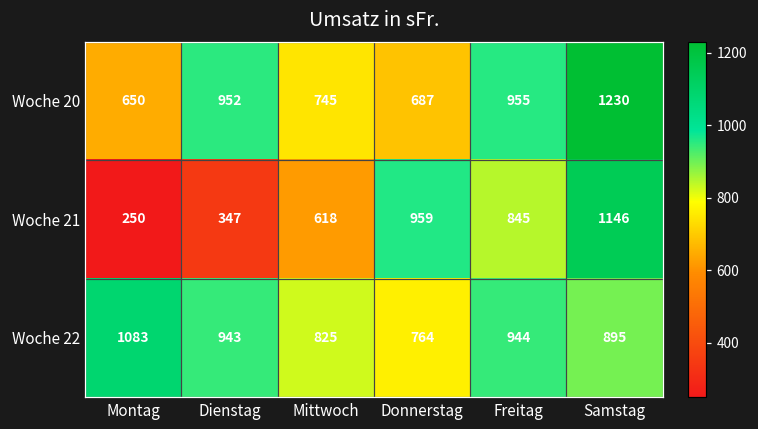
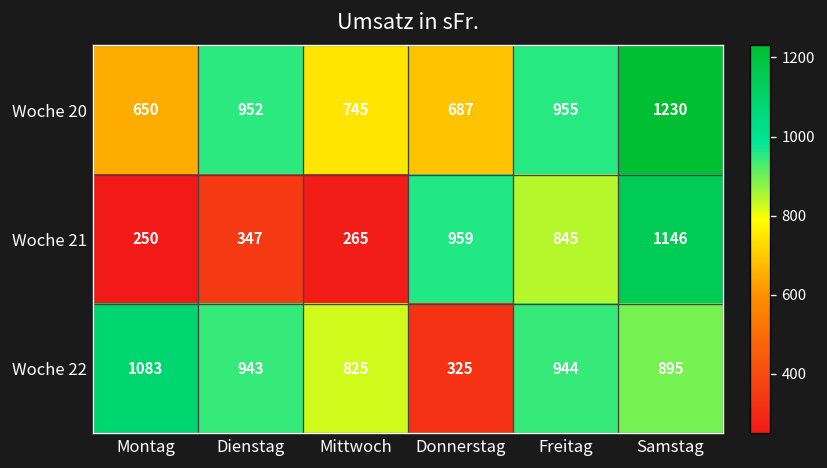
  {
    "Woche 20": {
      "Montag": 650,
      "Dienstag": 952,
      "Mittwoch": 745,
      "Donnerstag": 687,
      "Freitag": 955,
      "Samstag": 1230
    },
    "Woche 21": {
      "Montag": 250,
      "Dienstag": 347,
-     "Mittwoch": 618,
+     "Mittwoch": 265,
      "Donnerstag": 959,
      "Freitag": 845,
      "Samstag": 1146
    },
    "Woche 22": {
      "Montag": 1083,
      "Dienstag": 943,
      "Mittwoch": 825,
-     "Donnerstag": 764,
+     "Donnerstag": 325,
      "Freitag": 944,
      "Samstag": 895
    }
  }
